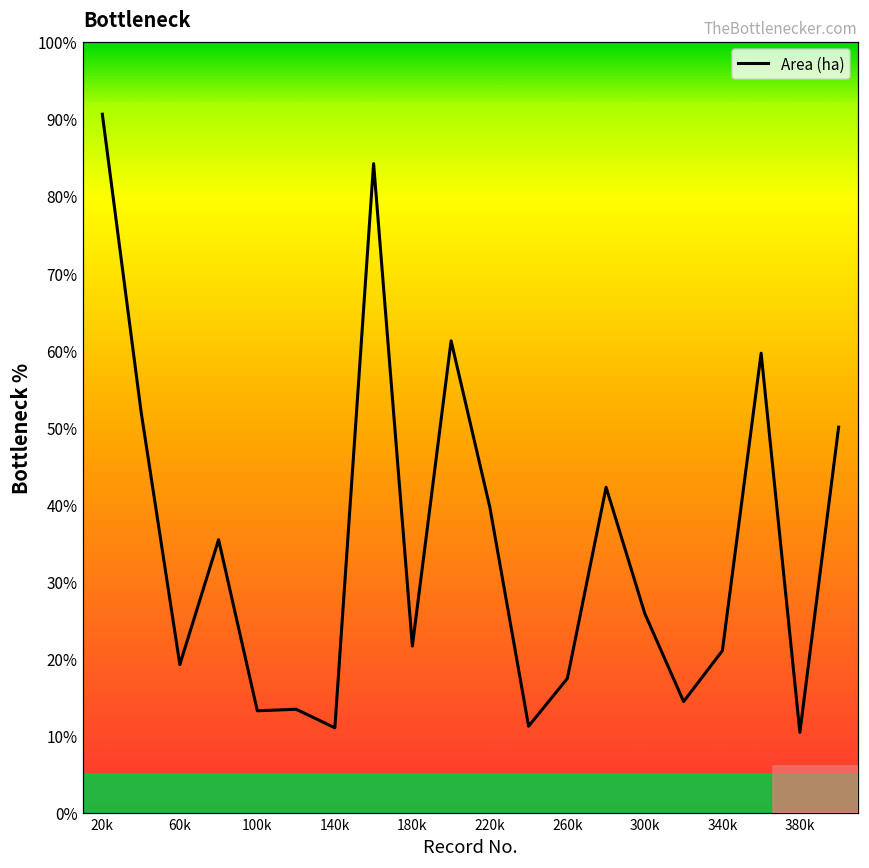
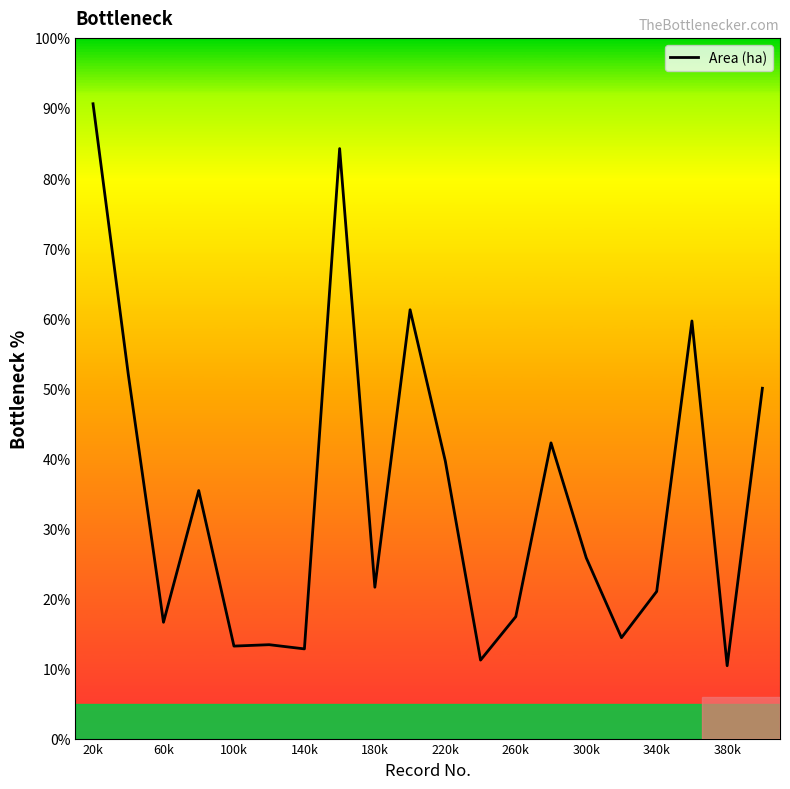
  {
    "20k": "91%",
-   "60k": "19%",
+   "60k": "17%",
    "100k": "13%",
-   "140k": "11%",
+   "140k": "13%",
    "180k": "22%",
    "220k": "40%",
    "260k": "17%",
    "300k": "26%",
    "340k": "21%",
    "380k": "10%"
  }
